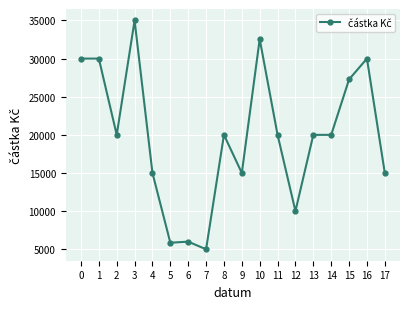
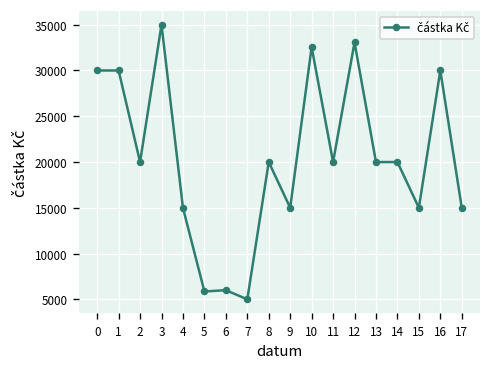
  {
    "0": 30000,
    "1": 30000,
    "2": 20000,
    "3": 35000,
    "4": 15000,
    "5": 6000,
    "6": 6000,
    "7": 5000,
    "8": 20000,
    "9": 15000,
    "10": 33000,
    "11": 20000,
-   "12": 10000,
+   "12": 33000,
    "13": 20000,
    "14": 20000,
-   "15": 27000,
+   "15": 15000,
    "16": 30000,
    "17": 15000
  }
